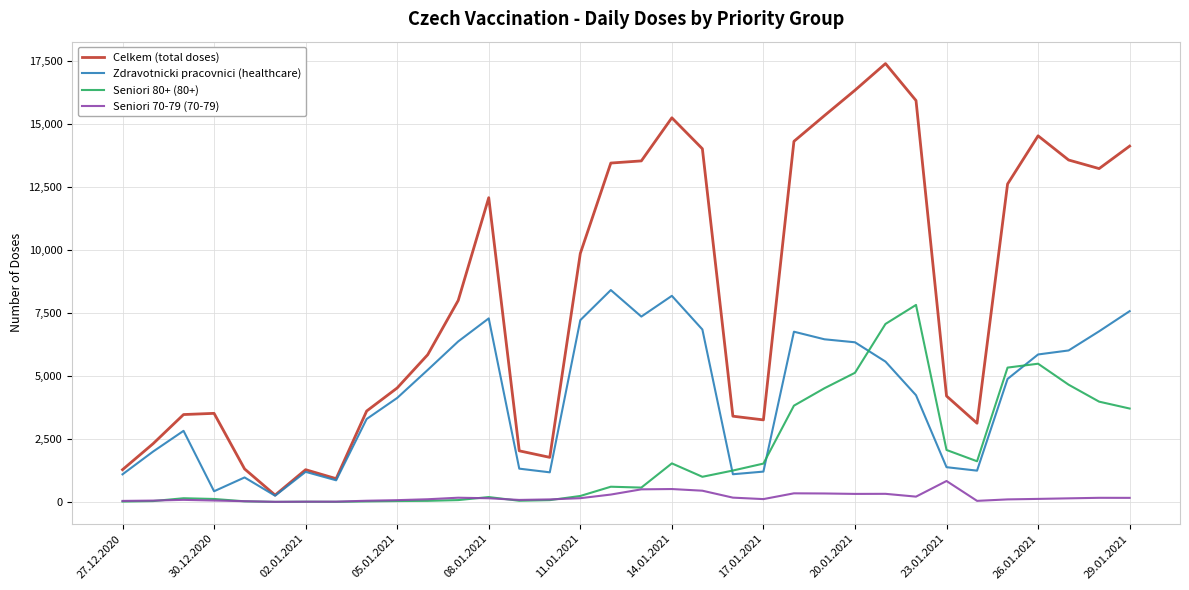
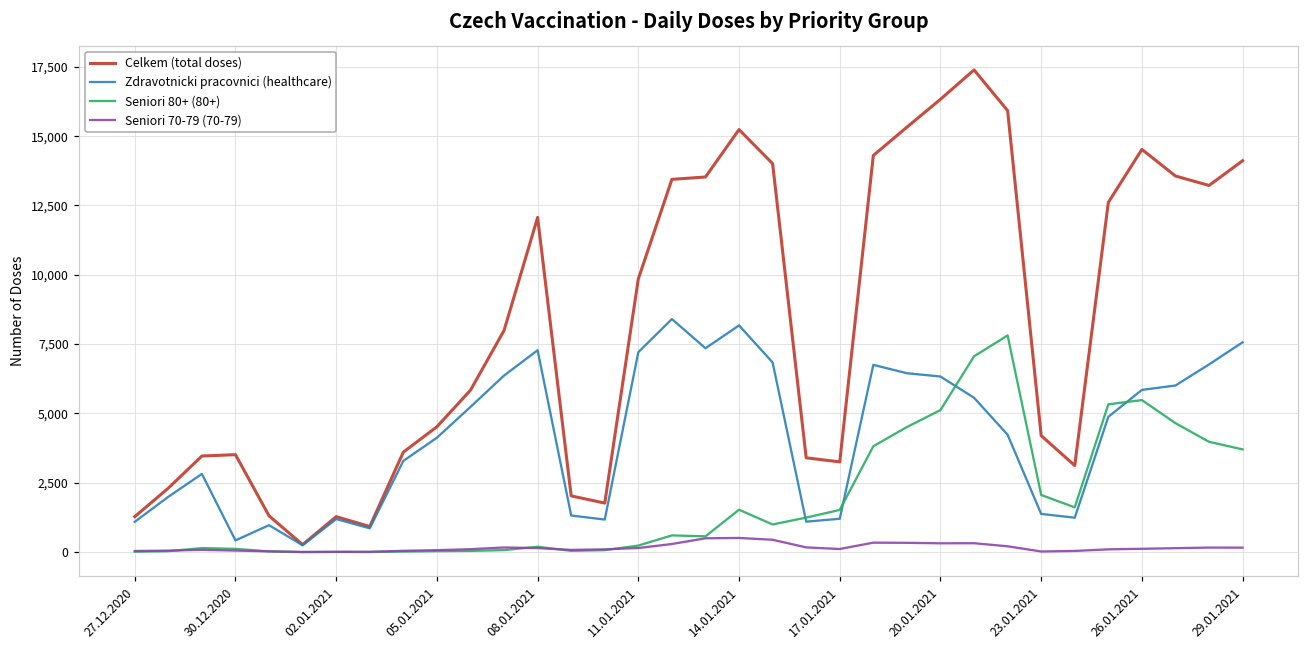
  {
    "Celkem (total doses)": {
      "27.12.2020": "1,300",
      "30.12.2020": "3,500",
      "05.01.2021": "4,500",
      "08.01.2021": "12,100",
      "11.01.2021": "9,900",
      "14.01.2021": "15,200",
      "17.01.2021": "3,300",
      "20.01.2021": "16,300",
      "23.01.2021": "4,200",
      "26.01.2021": "14,500",
      "29.01.2021": "14,100"
    },
    "Zdravotnicki pracovnici (healthcare)": {
      "27.12.2020": "1,100",
      "30.12.2020": "400",
      "05.01.2021": "4,100",
      "08.01.2021": "7,300",
      "11.01.2021": "7,200",
      "14.01.2021": "8,200",
      "17.01.2021": "1,200",
      "20.01.2021": "6,300",
      "23.01.2021": "1,400",
      "26.01.2021": "5,800",
      "29.01.2021": "7,600"
    },
    "Seniori 80+ (80+)": {
      "14.01.2021": "1,500",
      "17.01.2021": "1,500",
      "20.01.2021": "5,100",
      "23.01.2021": "2,100",
      "26.01.2021": "5,500",
      "29.01.2021": "3,700"
    },
    "Seniori 70-79 (70-79)": {
      "14.01.2021": "500",
      "17.01.2021": "100",
      "20.01.2021": "300",
-     "23.01.2021": "800",
+     "23.01.2021": "0",
      "26.01.2021": "100",
      "29.01.2021": "200"
    }
  }
